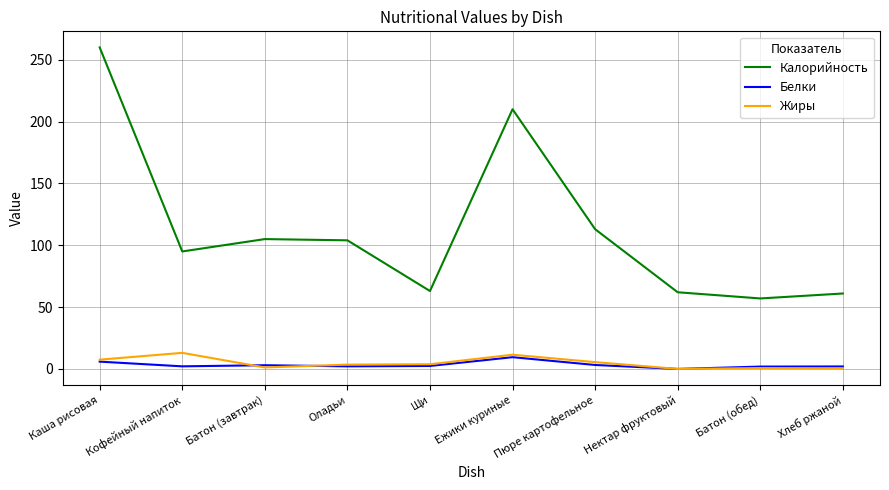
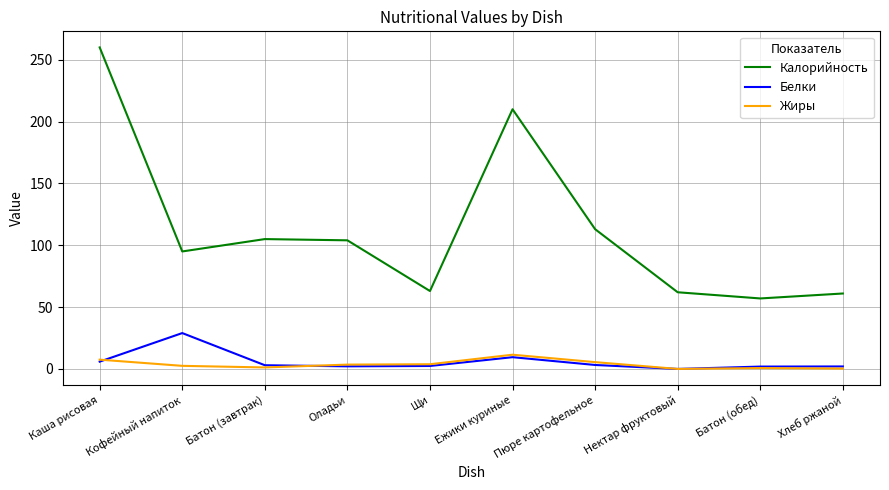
  {
    "Калорийность": {
      "Каша рисовая": 260,
      "Кофейный напиток": 95,
      "Батон (завтрак)": 105,
      "Оладьи": 104,
      "Щи": 63,
      "Ежики куриные": 210,
      "Пюре картофельное": 113,
      "Нектар фруктовый": 62,
      "Батон (обед)": 57,
      "Хлеб ржаной": 61
    },
    "Белки": {
-     "Кофейный напиток": 2,
+     "Кофейный напиток": 29,
      "Пюре картофельное": 3
    },
    "Жиры": {
-     "Кофейный напиток": 13,
+     "Кофейный напиток": 3,
      "Пюре картофельное": 6
    }
  }
